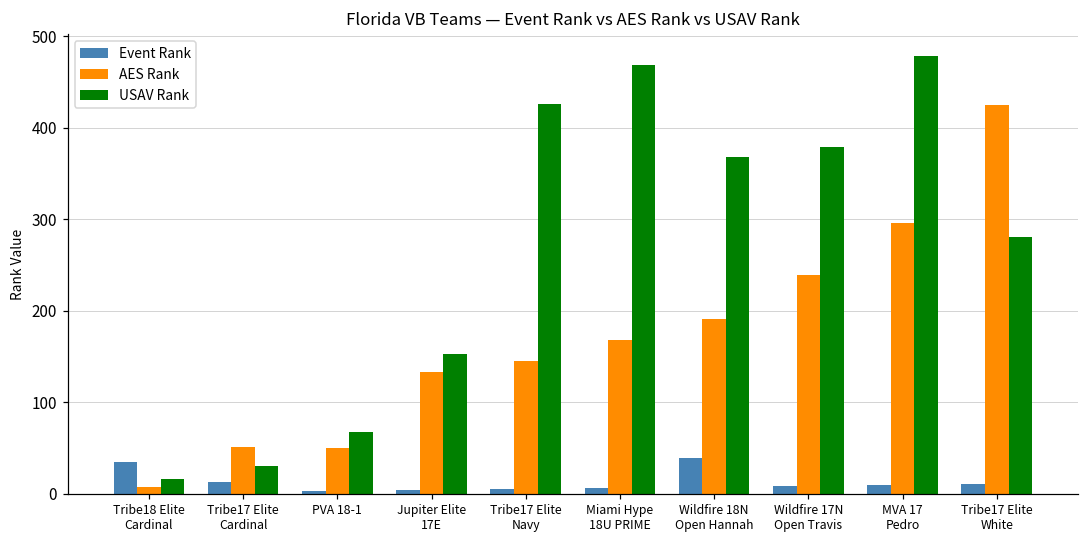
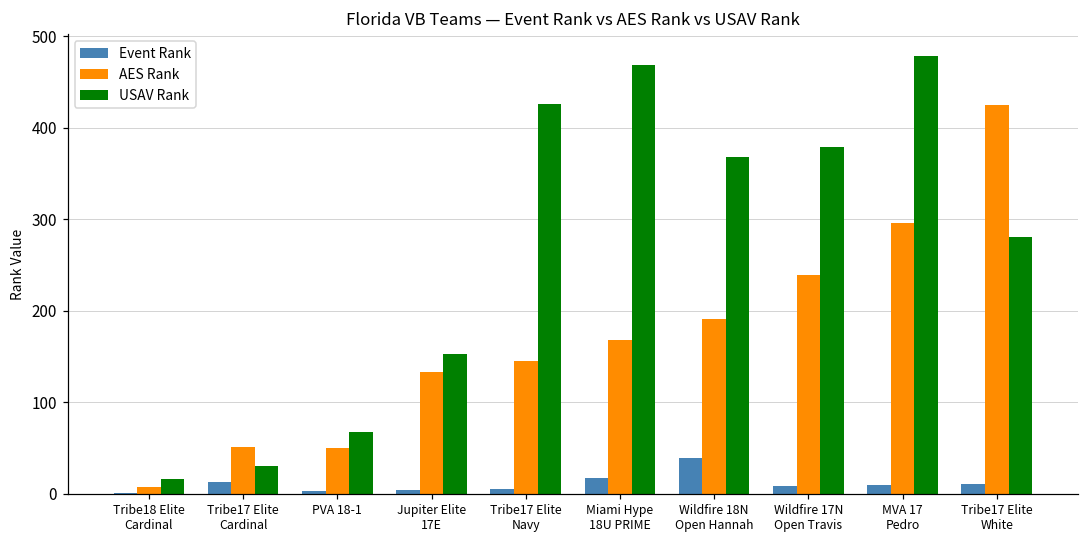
  {
    "Event Rank": {
-     "Tribe18 Elite Cardinal": 30,
+     "Tribe18 Elite Cardinal": 0,
      "Tribe17 Elite Cardinal": 10,
      "Jupiter Elite 17E": 0,
      "Tribe17 Elite Navy": 10,
-     "Miami Hype 18U PRIME": 10,
+     "Miami Hype 18U PRIME": 20,
      "Wildfire 18N Open Hannah": 40,
      "Wildfire 17N Open Travis": 10,
      "MVA 17 Pedro": 10,
      "Tribe17 Elite White": 10
    },
    "AES Rank": {
      "Tribe18 Elite Cardinal": 10,
      "Tribe17 Elite Cardinal": 50,
      "PVA 18-1": 50,
      "Jupiter Elite 17E": 130,
      "Tribe17 Elite Navy": 150,
      "Miami Hype 18U PRIME": 170,
      "Wildfire 18N Open Hannah": 190,
      "Wildfire 17N Open Travis": 240,
      "MVA 17 Pedro": 300,
      "Tribe17 Elite White": 430
    },
    "USAV Rank": {
      "Tribe18 Elite Cardinal": 20,
      "Tribe17 Elite Cardinal": 30,
      "PVA 18-1": 70,
      "Jupiter Elite 17E": 150,
      "Tribe17 Elite Navy": 430,
      "Miami Hype 18U PRIME": 470,
      "Wildfire 18N Open Hannah": 370,
      "Wildfire 17N Open Travis": 380,
      "MVA 17 Pedro": 480,
      "Tribe17 Elite White": 280
    }
  }
